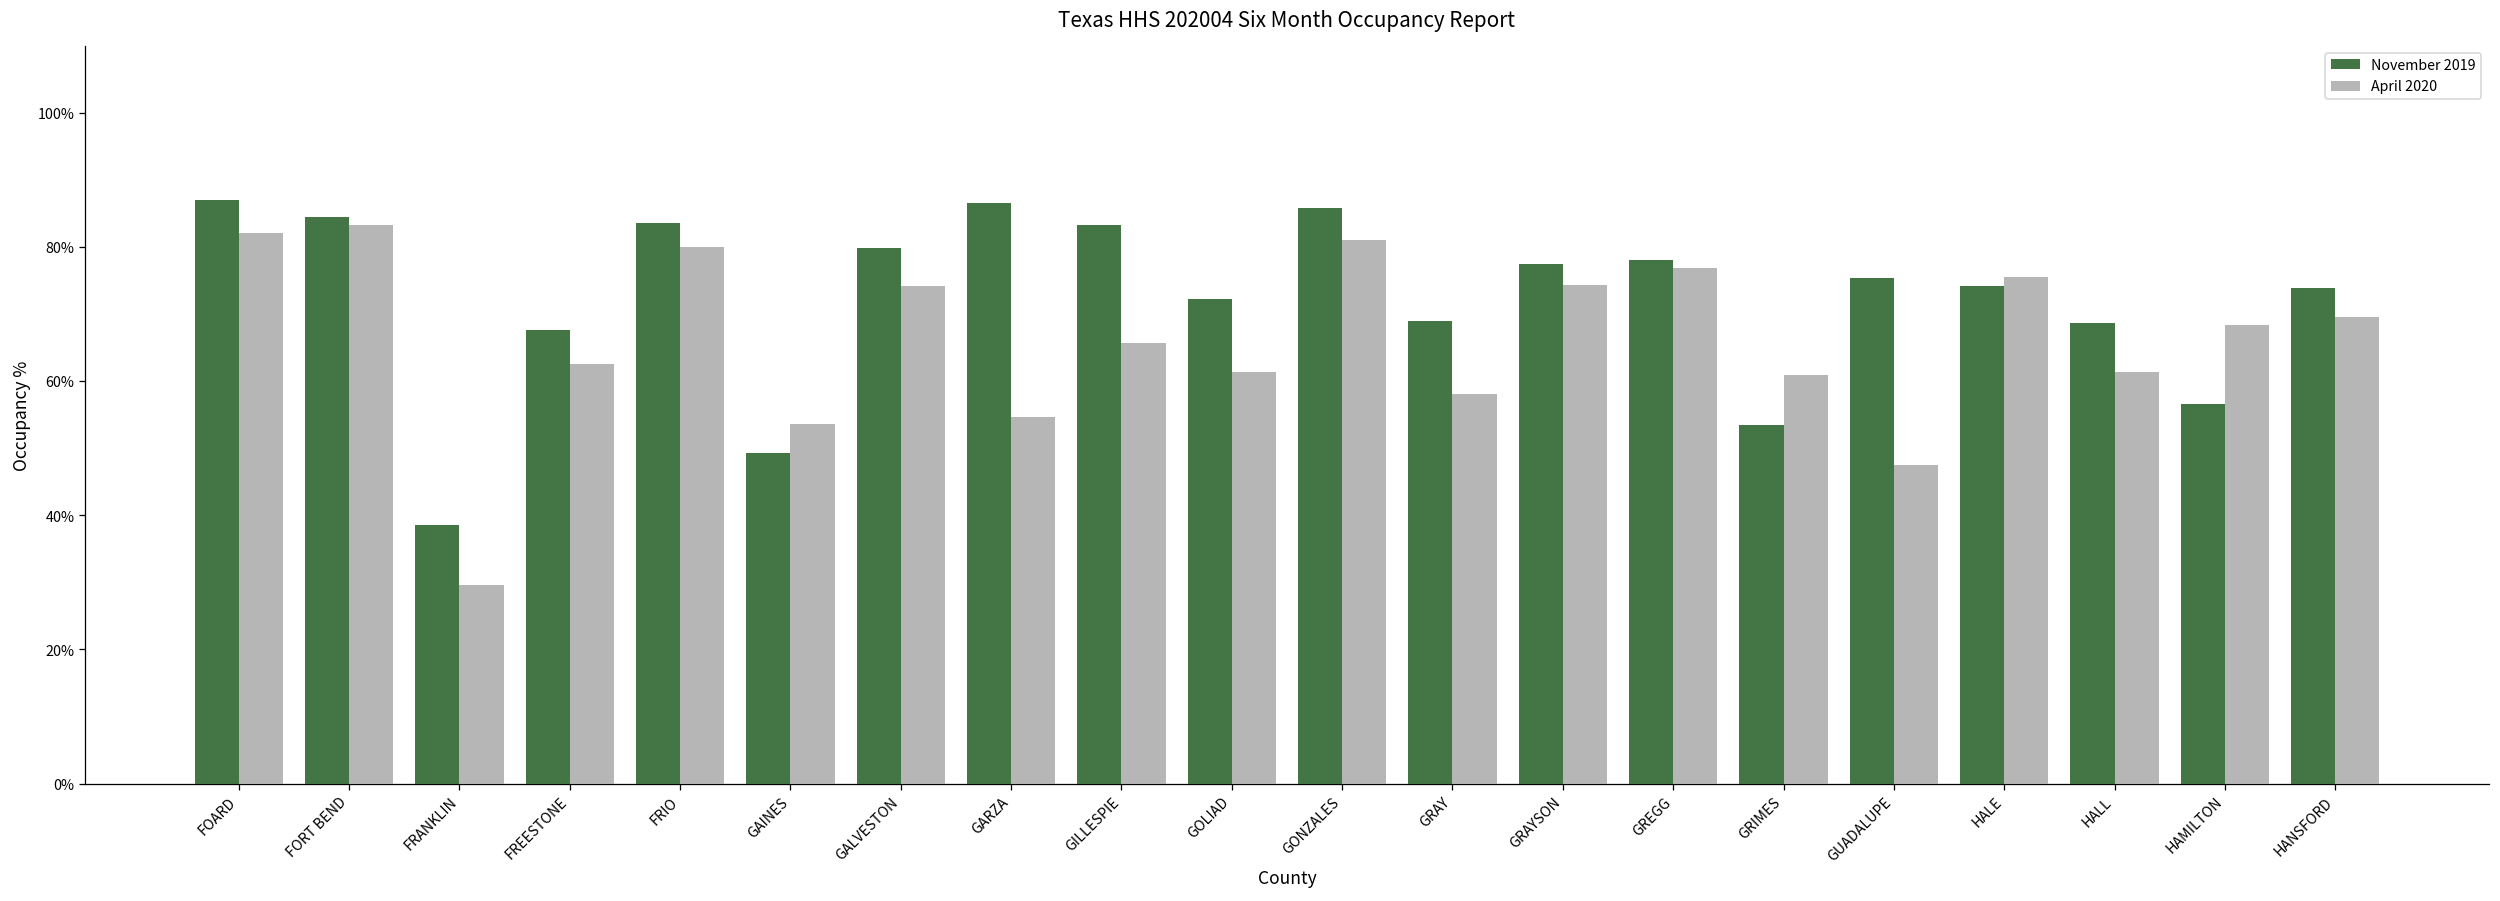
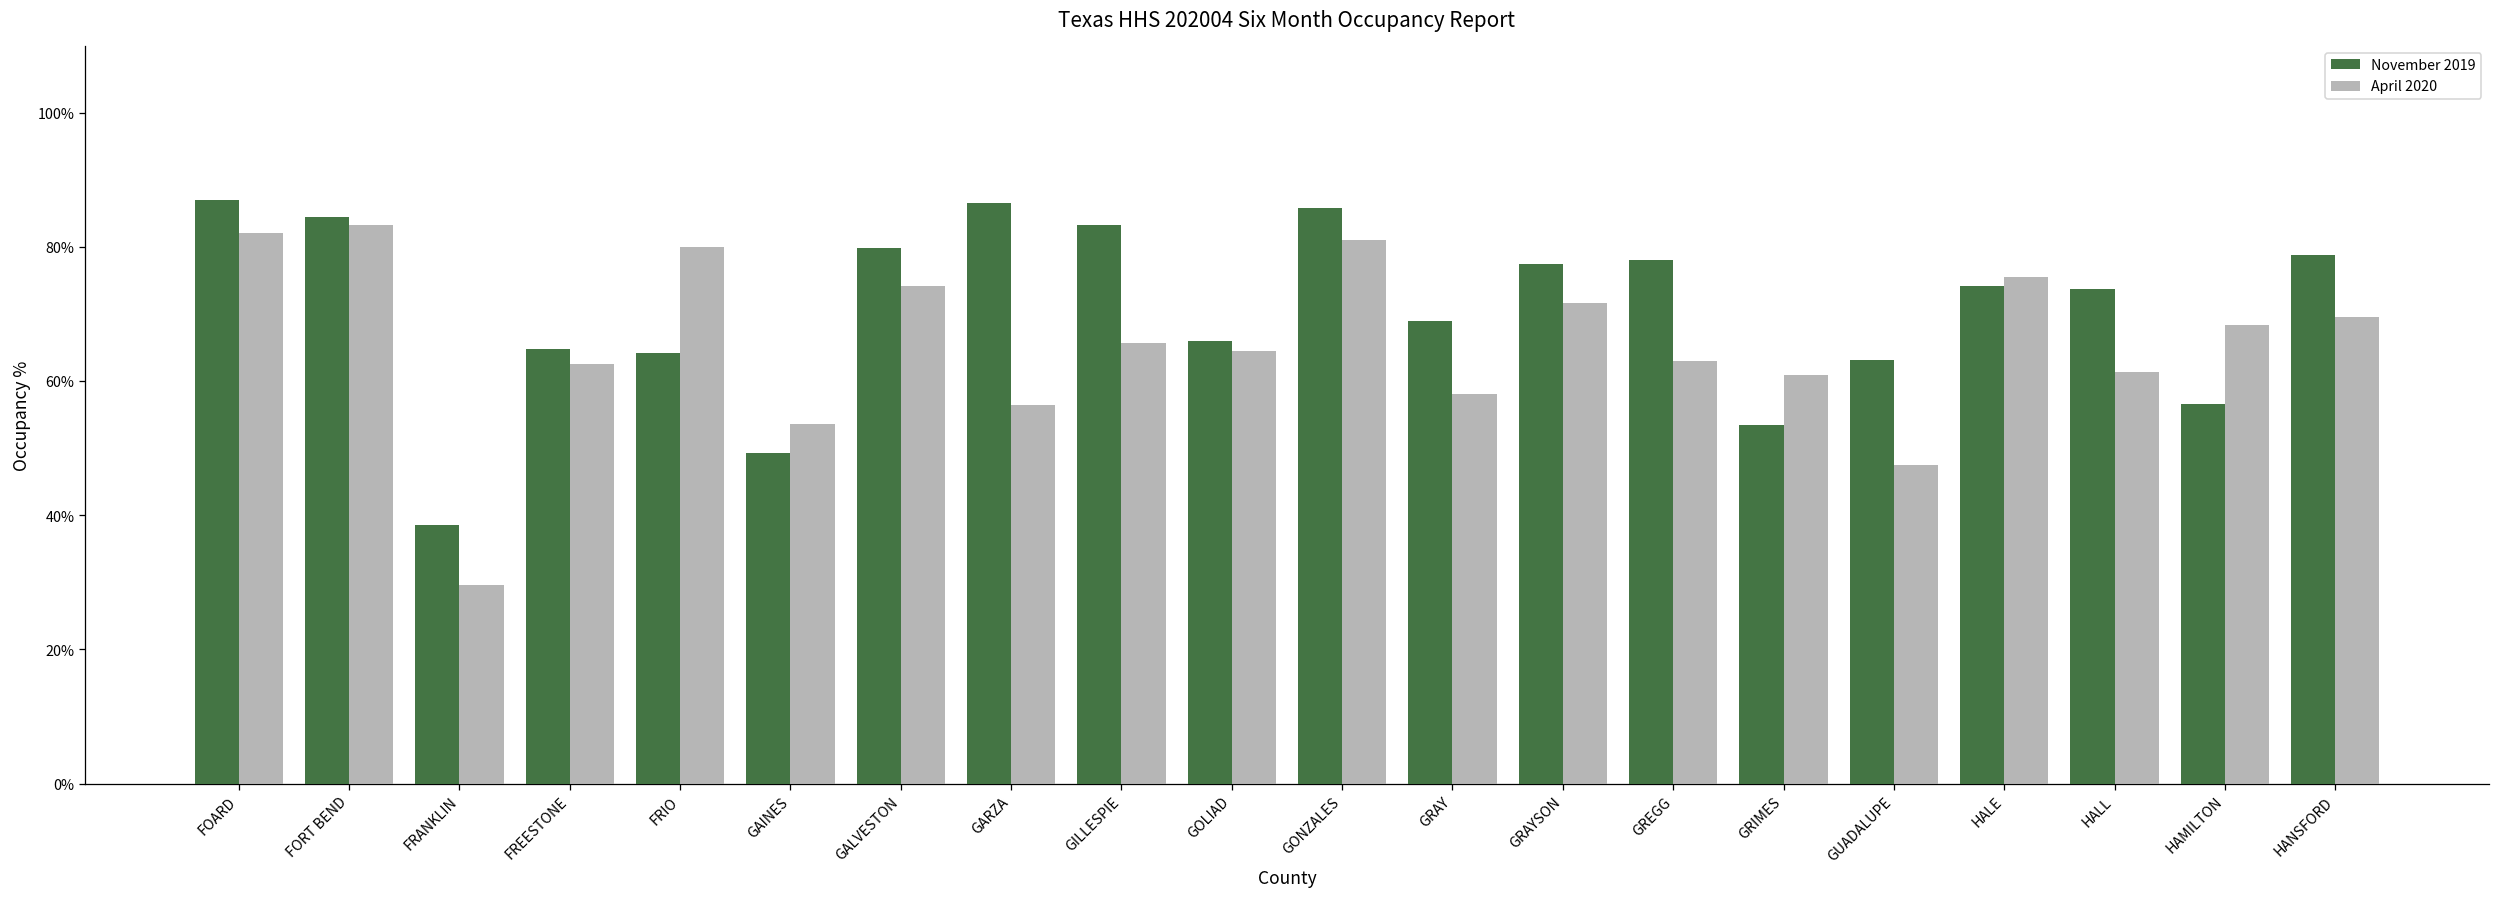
  {
    "November 2019": {
      "FOARD": "87%",
      "FORT BEND": "85%",
      "FRANKLIN": "39%",
-     "FREESTONE": "68%",
-     "FRIO": "84%",
+     "FREESTONE": "65%",
+     "FRIO": "64%",
      "GAINES": "49%",
      "GALVESTON": "80%",
      "GARZA": "87%",
      "GILLESPIE": "83%",
-     "GOLIAD": "72%",
+     "GOLIAD": "66%",
      "GONZALES": "86%",
      "GRAY": "69%",
      "GRAYSON": "77%",
      "GREGG": "78%",
      "GRIMES": "53%",
-     "GUADALUPE": "75%",
+     "GUADALUPE": "63%",
      "HALE": "74%",
-     "HALL": "69%",
+     "HALL": "74%",
      "HAMILTON": "57%",
-     "HANSFORD": "74%"
+     "HANSFORD": "79%"
    },
    "April 2020": {
      "FOARD": "82%",
      "FORT BEND": "83%",
      "FRANKLIN": "30%",
      "FREESTONE": "63%",
      "FRIO": "80%",
      "GAINES": "54%",
      "GALVESTON": "74%",
-     "GARZA": "55%",
+     "GARZA": "56%",
      "GILLESPIE": "66%",
-     "GOLIAD": "61%",
+     "GOLIAD": "65%",
      "GONZALES": "81%",
      "GRAY": "58%",
-     "GRAYSON": "74%",
-     "GREGG": "77%",
+     "GRAYSON": "72%",
+     "GREGG": "63%",
      "GRIMES": "61%",
      "GUADALUPE": "48%",
      "HALE": "76%",
      "HALL": "61%",
      "HAMILTON": "68%",
      "HANSFORD": "70%"
    }
  }
